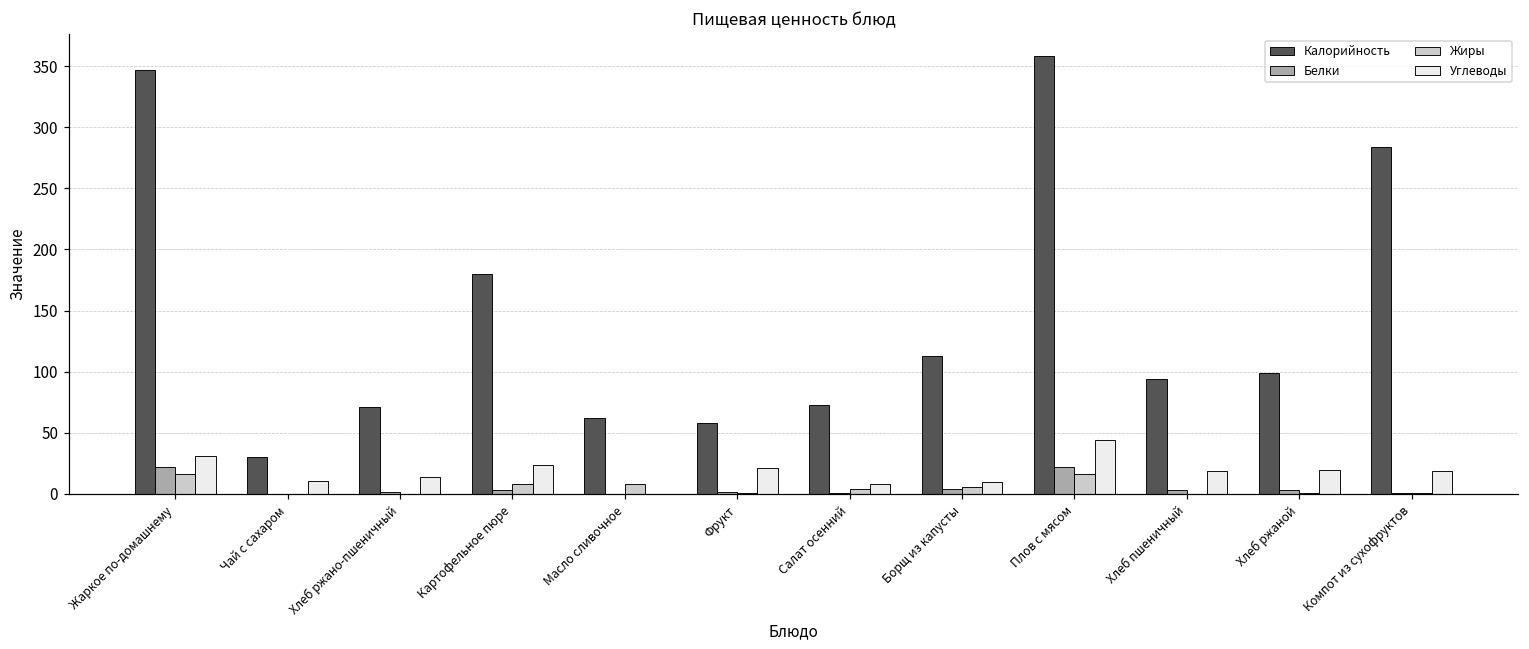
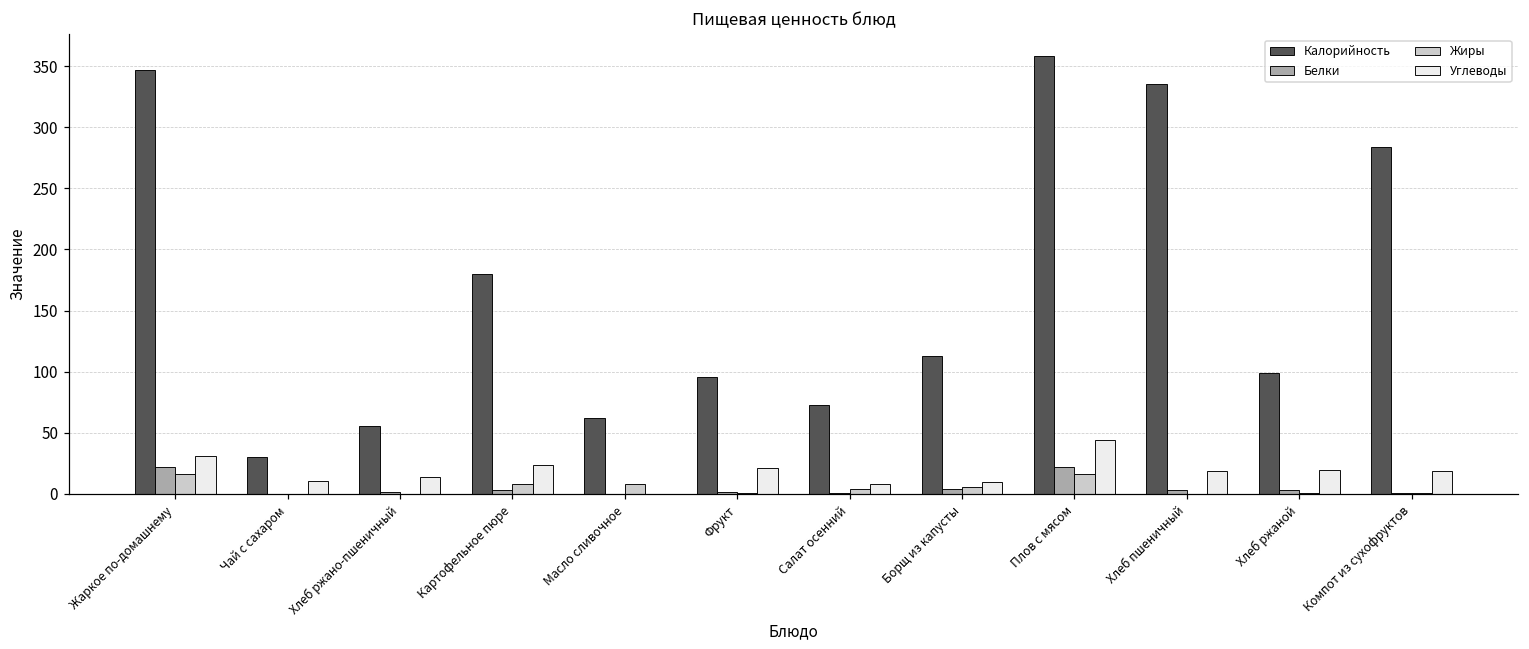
  {
    "Калорийность": {
      "Жаркое по-домашнему": 347,
      "Чай с сахаром": 30,
-     "Хлеб ржано-пшеничный": 71,
+     "Хлеб ржано-пшеничный": 56,
      "Картофельное пюре": 180,
      "Масло сливочное": 62,
-     "Фрукт": 58,
+     "Фрукт": 96,
      "Салат осенний": 73,
      "Борщ из капусты": 113,
      "Плов с мясом": 358,
-     "Хлеб пшеничный": 94,
+     "Хлеб пшеничный": 335,
      "Хлеб ржаной": 99,
      "Компот из сухофруктов": 284
    }
  }
